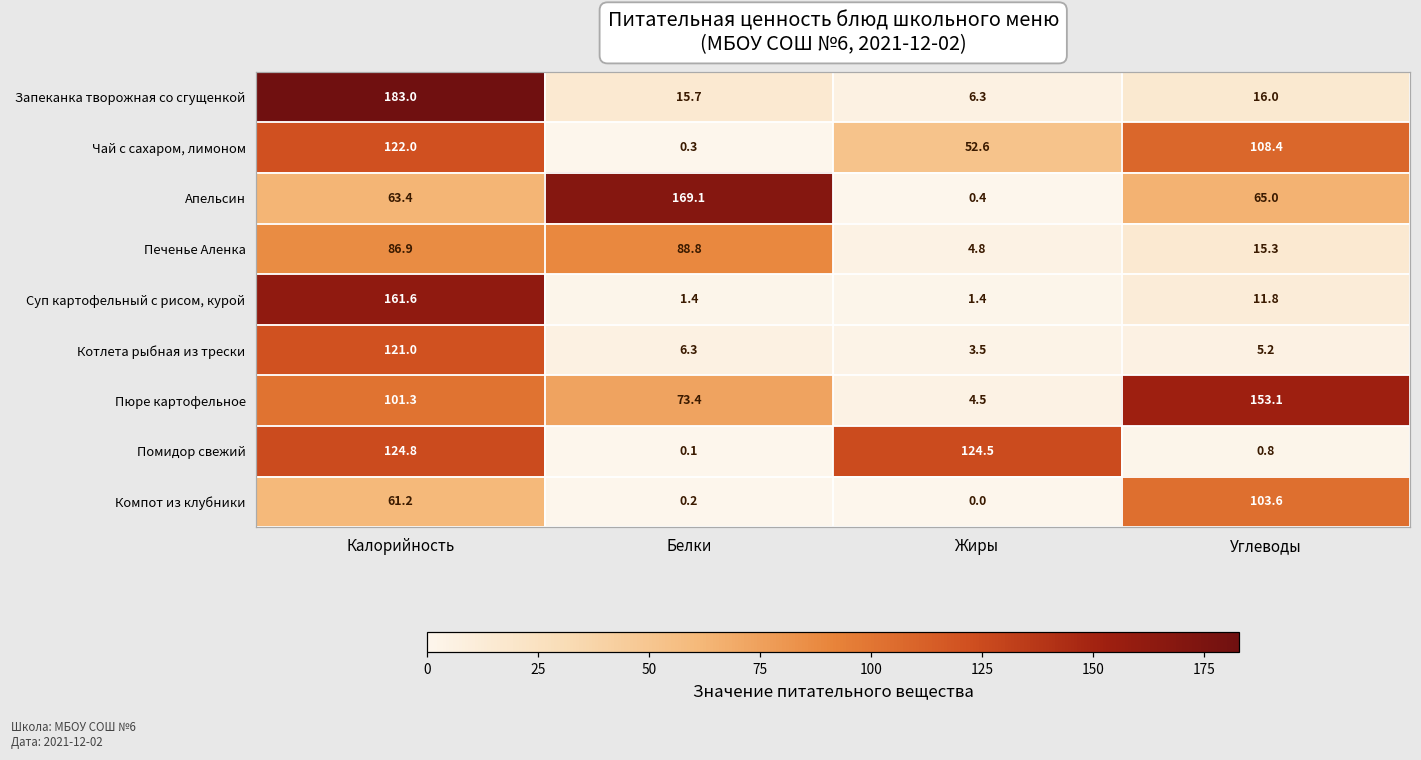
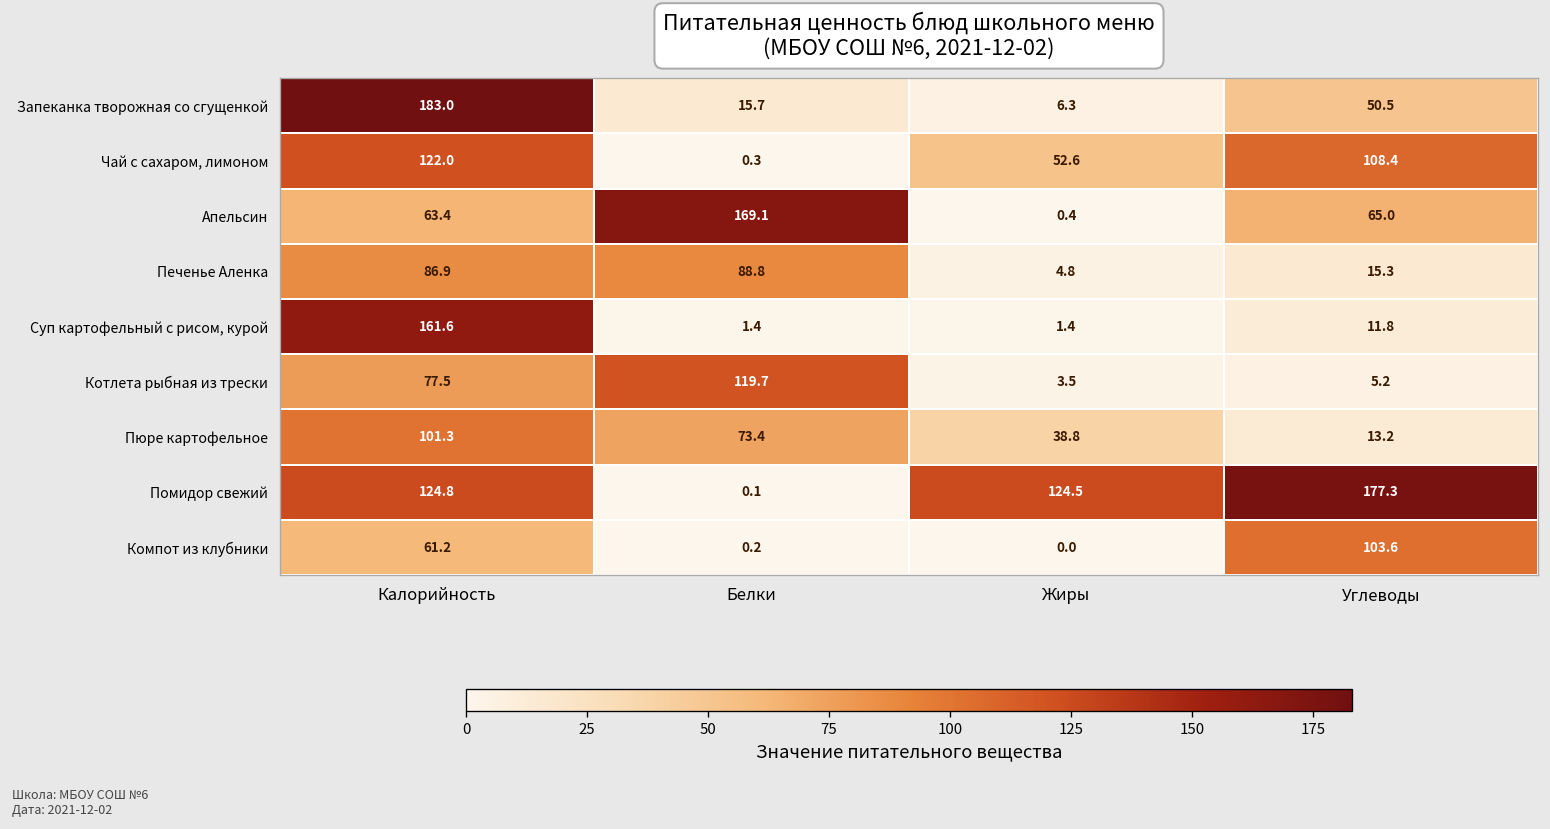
  {
    "Запеканка творожная со сгущенкой": {
      "Калорийность": 183.0,
      "Белки": 15.7,
      "Жиры": 6.3,
-     "Углеводы": 16.0
+     "Углеводы": 50.5
    },
    "Чай с сахаром, лимоном": {
      "Калорийность": 122.0,
      "Белки": 0.3,
      "Жиры": 52.6,
      "Углеводы": 108.4
    },
    "Апельсин": {
      "Калорийность": 63.4,
      "Белки": 169.1,
      "Жиры": 0.4,
      "Углеводы": 65.0
    },
    "Печенье Аленка": {
      "Калорийность": 86.9,
      "Белки": 88.8,
      "Жиры": 4.8,
      "Углеводы": 15.3
    },
    "Суп картофельный с рисом, курой": {
      "Калорийность": 161.6,
      "Белки": 1.4,
      "Жиры": 1.4,
      "Углеводы": 11.8
    },
    "Котлета рыбная из трески": {
-     "Калорийность": 121.0,
-     "Белки": 6.3,
+     "Калорийность": 77.5,
+     "Белки": 119.7,
      "Жиры": 3.5,
      "Углеводы": 5.2
    },
    "Пюре картофельное": {
      "Калорийность": 101.3,
      "Белки": 73.4,
-     "Жиры": 4.5,
-     "Углеводы": 153.1
+     "Жиры": 38.8,
+     "Углеводы": 13.2
    },
    "Помидор свежий": {
      "Калорийность": 124.8,
      "Белки": 0.1,
      "Жиры": 124.5,
-     "Углеводы": 0.8
+     "Углеводы": 177.3
    },
    "Компот из клубники": {
      "Калорийность": 61.2,
      "Белки": 0.2,
      "Жиры": 0.0,
      "Углеводы": 103.6
    }
  }
